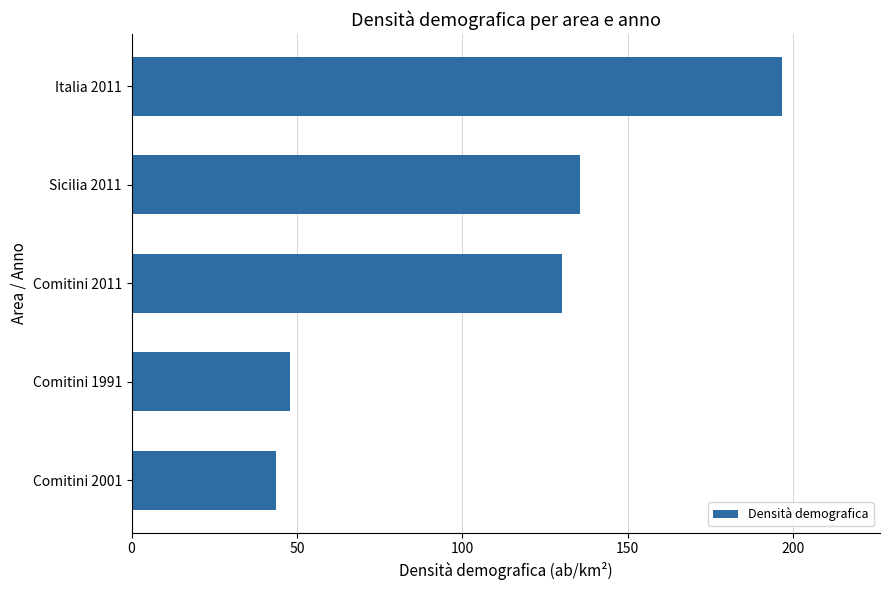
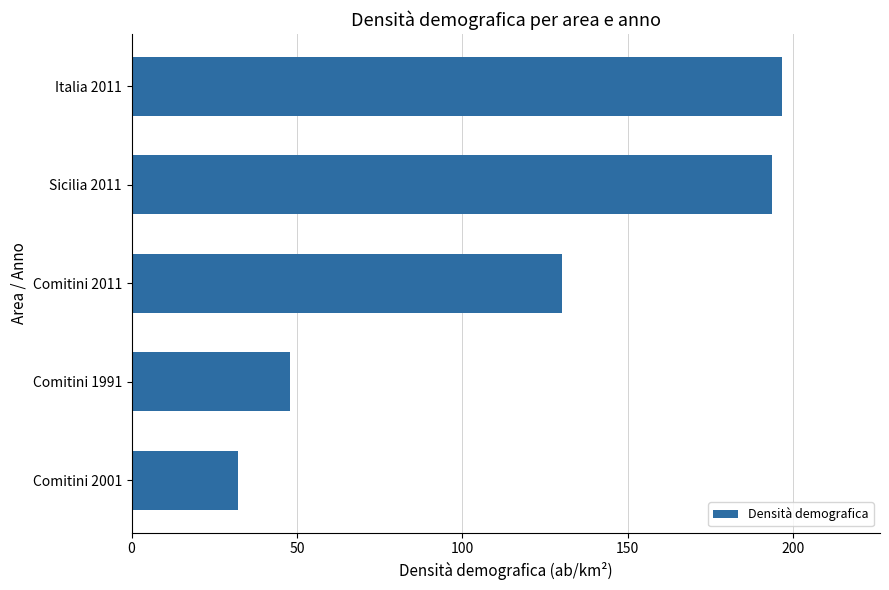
  {
    "Italia 2011": 197,
-   "Sicilia 2011": 136,
+   "Sicilia 2011": 194,
    "Comitini 2011": 130,
    "Comitini 1991": 48,
-   "Comitini 2001": 44
+   "Comitini 2001": 32
  }
